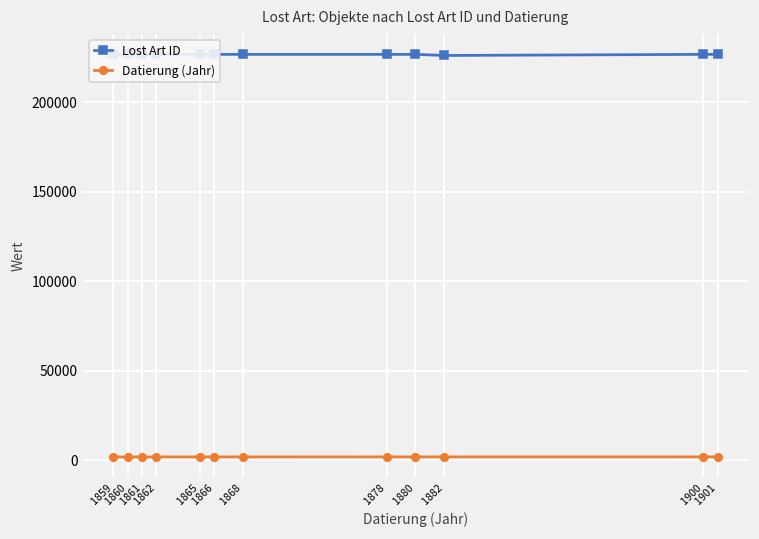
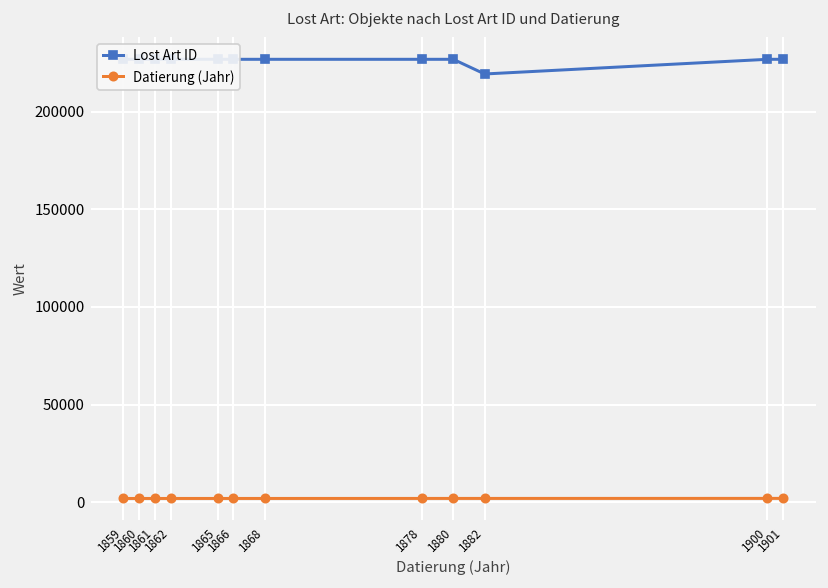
  {
    "Lost Art ID": {
      "1868": 227000,
      "1878": 227000,
      "1880": 227000,
-     "1882": 226000,
+     "1882": 219000,
      "1900": 227000,
      "1901": 227000
    },
    "Datierung (Jahr)": {
      "1859": 2000,
      "1860": 2000,
      "1861": 2000,
      "1862": 2000,
      "1865": 2000,
      "1866": 2000,
      "1868": 2000,
      "1878": 2000,
      "1880": 2000,
      "1882": 2000,
      "1900": 2000,
      "1901": 2000
    }
  }
